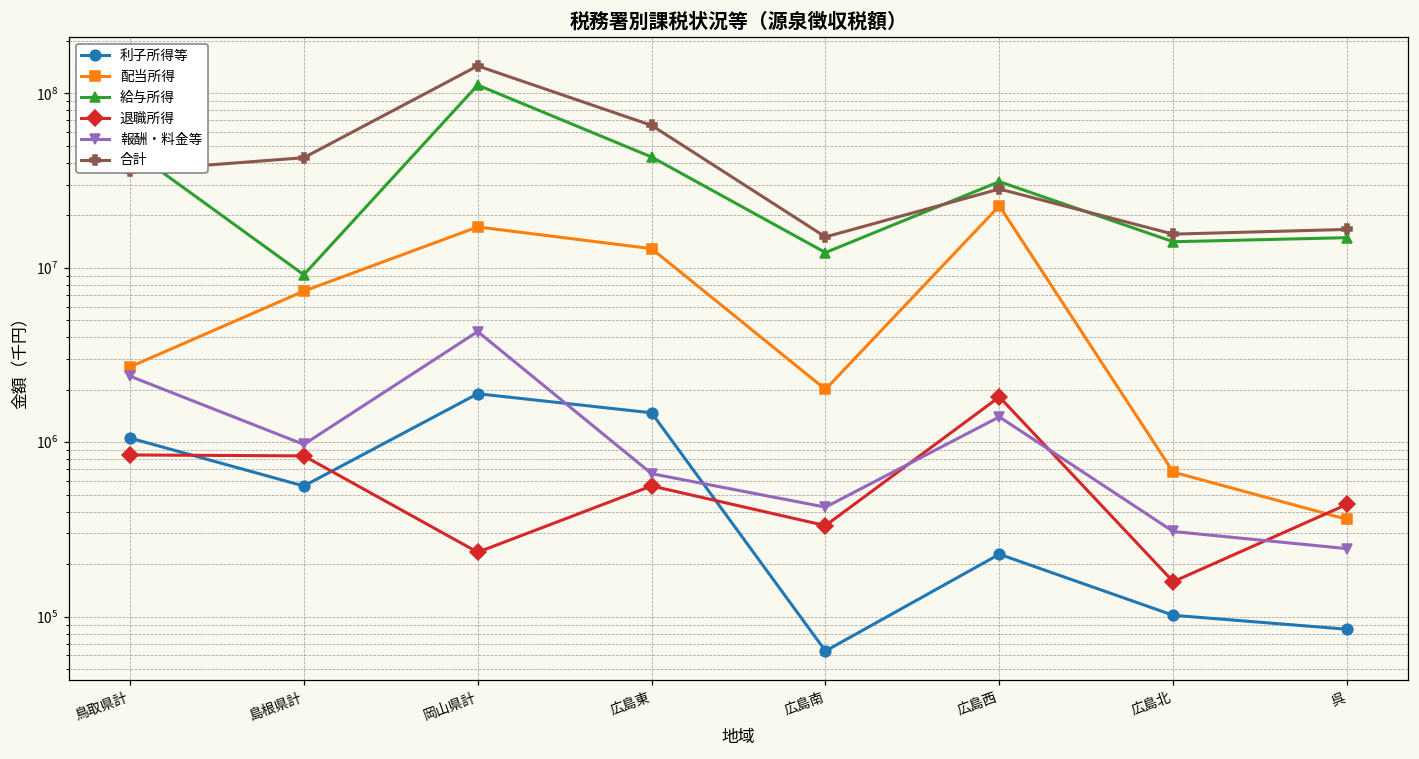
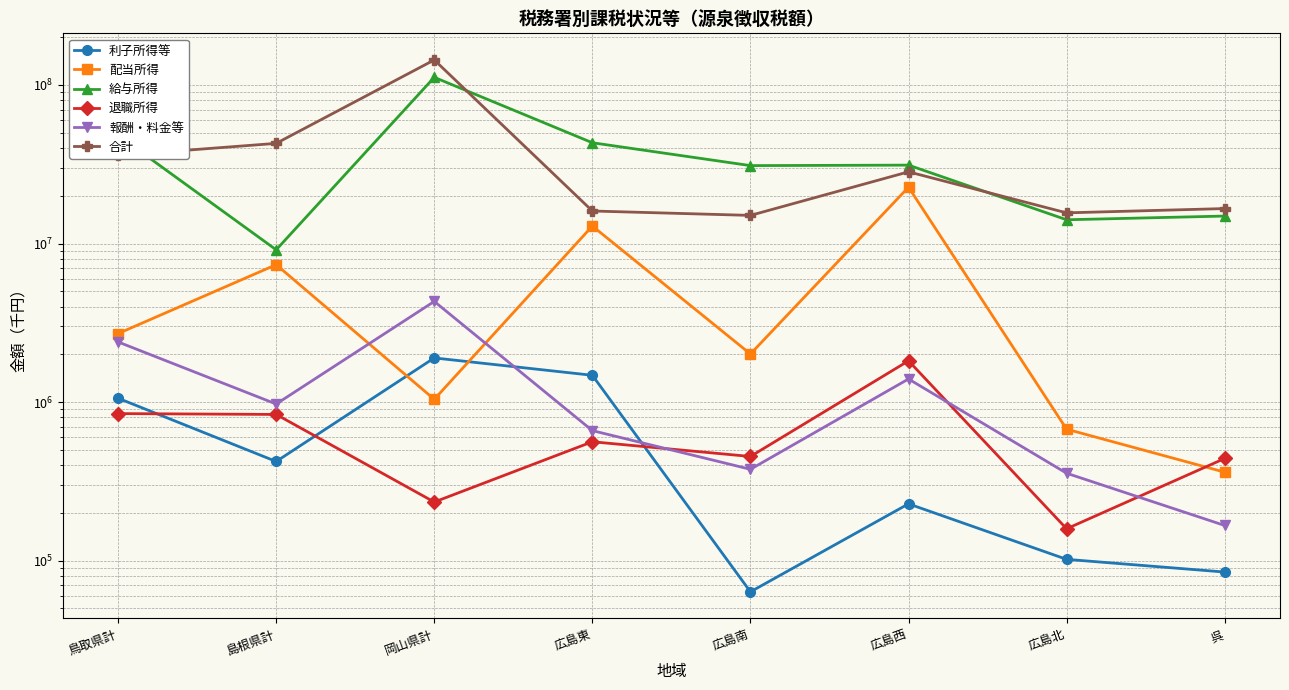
  {
    "利子所得等": {
      "鳥取県計": 1100000,
-     "島根県計": 560000,
+     "島根県計": 420000,
      "岡山県計": 1900000,
      "広島東": 1500000,
      "広島南": 64000,
      "広島西": 230000,
      "広島北": 100000,
      "呉": 80000
    },
    "配当所得": {
      "鳥取県計": 2700000,
      "島根県計": 7000000,
-     "岡山県計": 17000000,
+     "岡山県計": 1000000,
      "広島東": 13000000,
      "広島南": 2000000,
      "広島西": 23000000,
      "広島北": 670000,
      "呉": 360000
    },
    "給与所得": {
      "島根県計": 9000000,
      "岡山県計": 110000000,
      "広島東": 43000000,
-     "広島南": 12000000,
+     "広島南": 31000000,
      "広島西": 31000000,
      "広島北": 14000000,
      "呉": 15000000
    },
    "退職所得": {
      "鳥取県計": 800000,
      "島根県計": 800000,
      "岡山県計": 230000,
      "広島東": 560000,
-     "広島南": 330000,
+     "広島南": 450000,
      "広島西": 1800000,
      "広島北": 160000,
      "呉": 440000
    },
    "報酬・料金等": {
      "鳥取県計": 2400000,
      "島根県計": 1000000,
      "岡山県計": 4300000,
      "広島東": 660000,
-     "広島南": 420000,
+     "広島南": 380000,
      "広島西": 1400000,
-     "広島北": 310000,
-     "呉": 250000
+     "広島北": 360000,
+     "呉": 170000
    },
    "合計": {
      "島根県計": 43000000,
      "岡山県計": 140000000,
-     "広島東": 66000000,
+     "広島東": 16000000,
      "広島南": 15000000,
      "広島西": 28000000,
      "広島北": 16000000,
      "呉": 17000000
    }
  }
